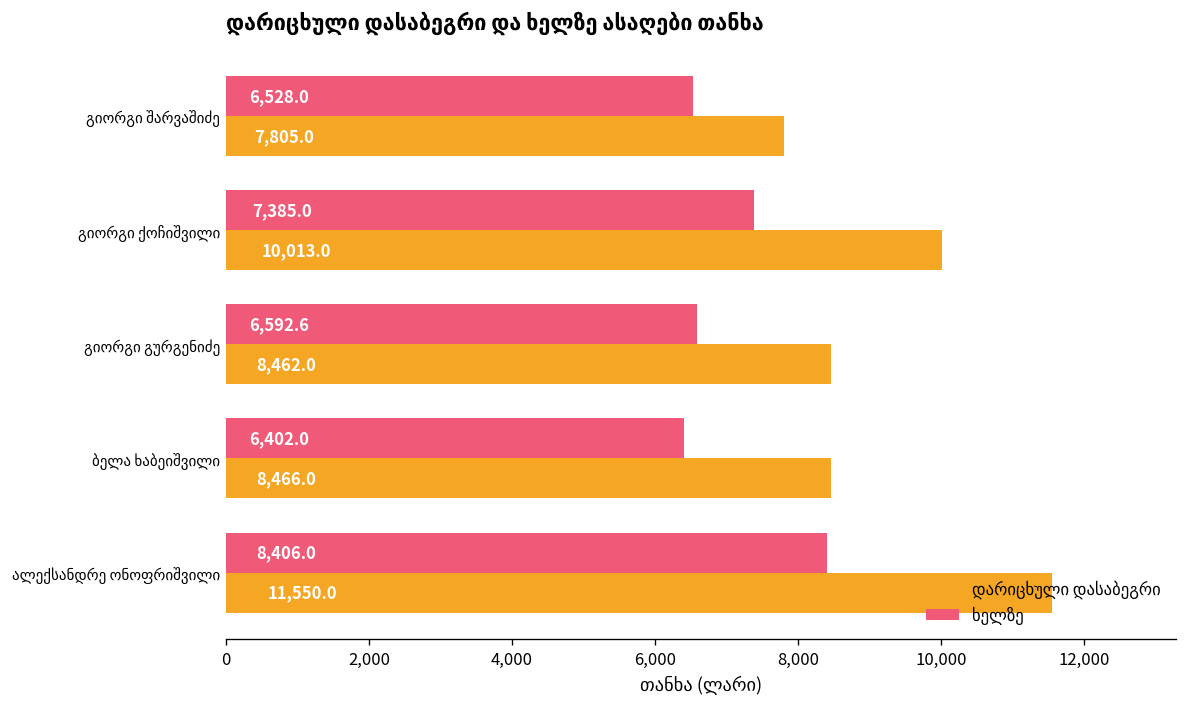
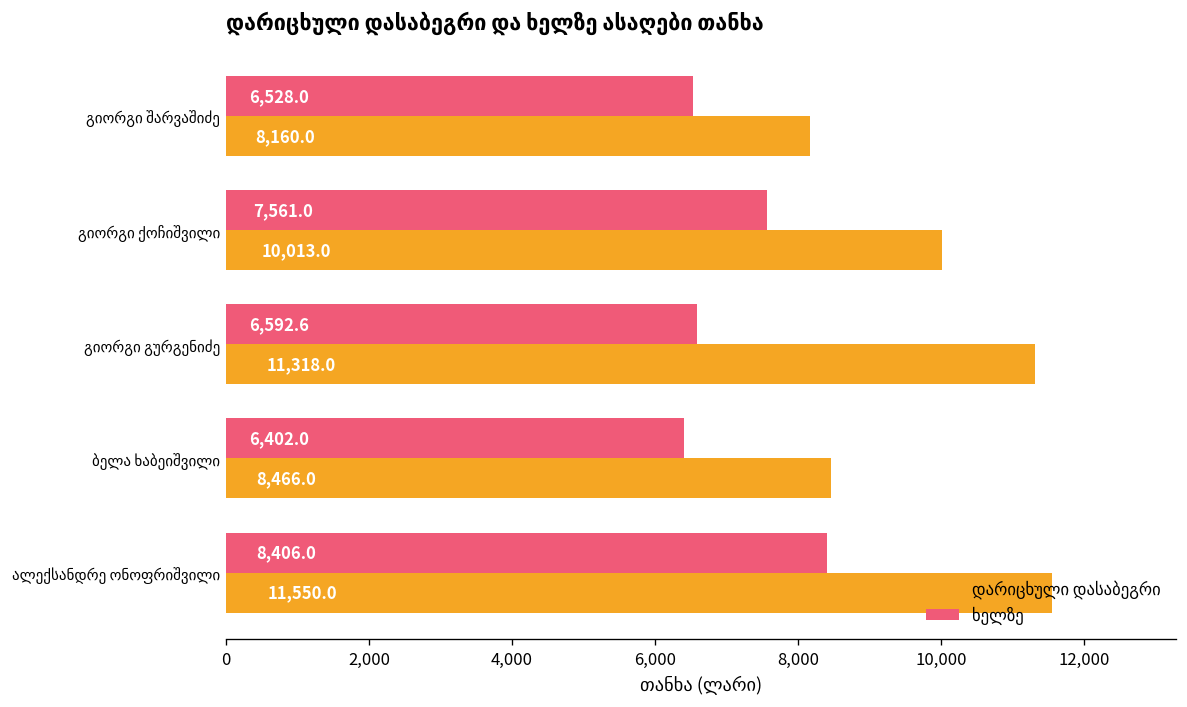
  {
    "დარიცხული დასაბეგრი": {
-     "გიორგი შარვაშიძე": "7,805.0",
+     "გიორგი შარვაშიძე": "8,160.0",
      "გიორგი ქოჩიშვილი": "10,013.0",
-     "გიორგი გურგენიძე": "8,462.0",
+     "გიორგი გურგენიძე": "11,318.0",
      "ბელა ხაბეიშვილი": "8,466.0",
      "ალექსანდრე ონოფრიშვილი": "11,550.0"
    },
    "ხელზე": {
      "გიორგი შარვაშიძე": "6,528.0",
-     "გიორგი ქოჩიშვილი": "7,385.0",
+     "გიორგი ქოჩიშვილი": "7,561.0",
      "გიორგი გურგენიძე": "6,592.6",
      "ბელა ხაბეიშვილი": "6,402.0",
      "ალექსანდრე ონოფრიშვილი": "8,406.0"
    }
  }
